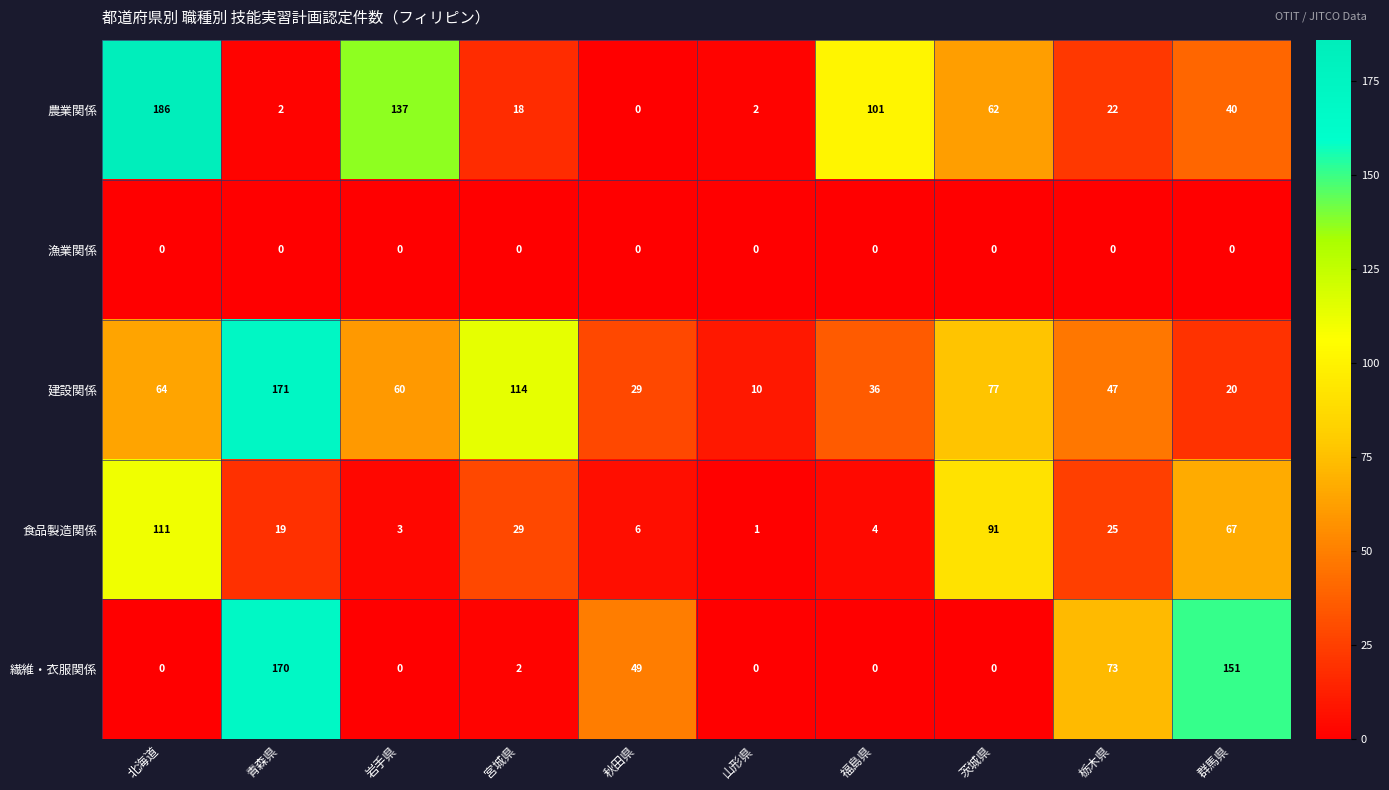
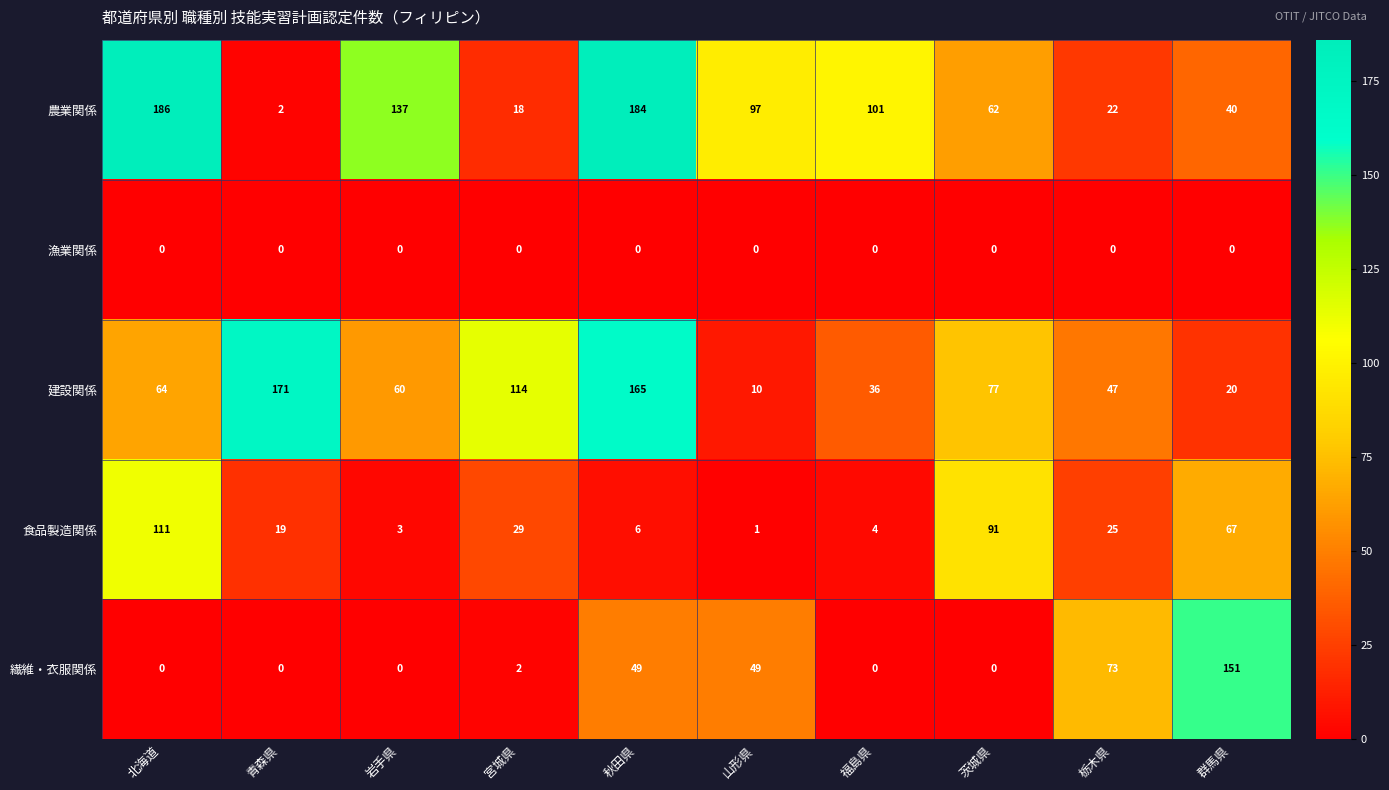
  {
    "農業関係": {
      "北海道": 186,
      "青森県": 2,
      "岩手県": 137,
      "宮城県": 18,
-     "秋田県": 0,
-     "山形県": 2,
+     "秋田県": 184,
+     "山形県": 97,
      "福島県": 101,
      "茨城県": 62,
      "栃木県": 22,
      "群馬県": 40
    },
    "漁業関係": {
      "北海道": 0,
      "青森県": 0,
      "岩手県": 0,
      "宮城県": 0,
      "秋田県": 0,
      "山形県": 0,
      "福島県": 0,
      "茨城県": 0,
      "栃木県": 0,
      "群馬県": 0
    },
    "建設関係": {
      "北海道": 64,
      "青森県": 171,
      "岩手県": 60,
      "宮城県": 114,
-     "秋田県": 29,
+     "秋田県": 165,
      "山形県": 10,
      "福島県": 36,
      "茨城県": 77,
      "栃木県": 47,
      "群馬県": 20
    },
    "食品製造関係": {
      "北海道": 111,
      "青森県": 19,
      "岩手県": 3,
      "宮城県": 29,
      "秋田県": 6,
      "山形県": 1,
      "福島県": 4,
      "茨城県": 91,
      "栃木県": 25,
      "群馬県": 67
    },
    "繊維・衣服関係": {
      "北海道": 0,
-     "青森県": 170,
+     "青森県": 0,
      "岩手県": 0,
      "宮城県": 2,
      "秋田県": 49,
-     "山形県": 0,
+     "山形県": 49,
      "福島県": 0,
      "茨城県": 0,
      "栃木県": 73,
      "群馬県": 151
    }
  }
